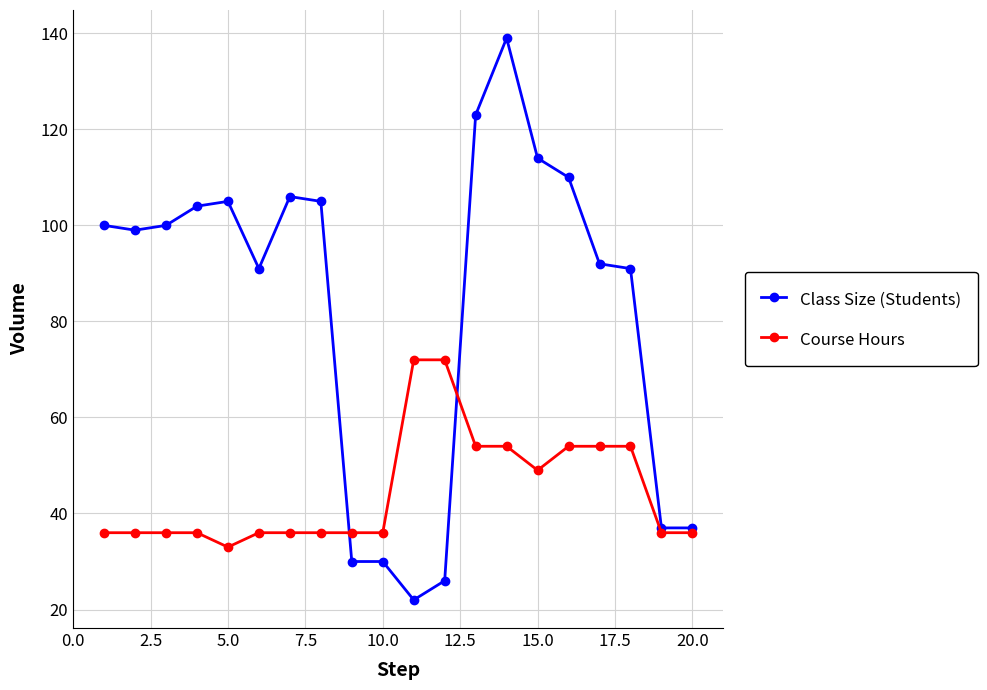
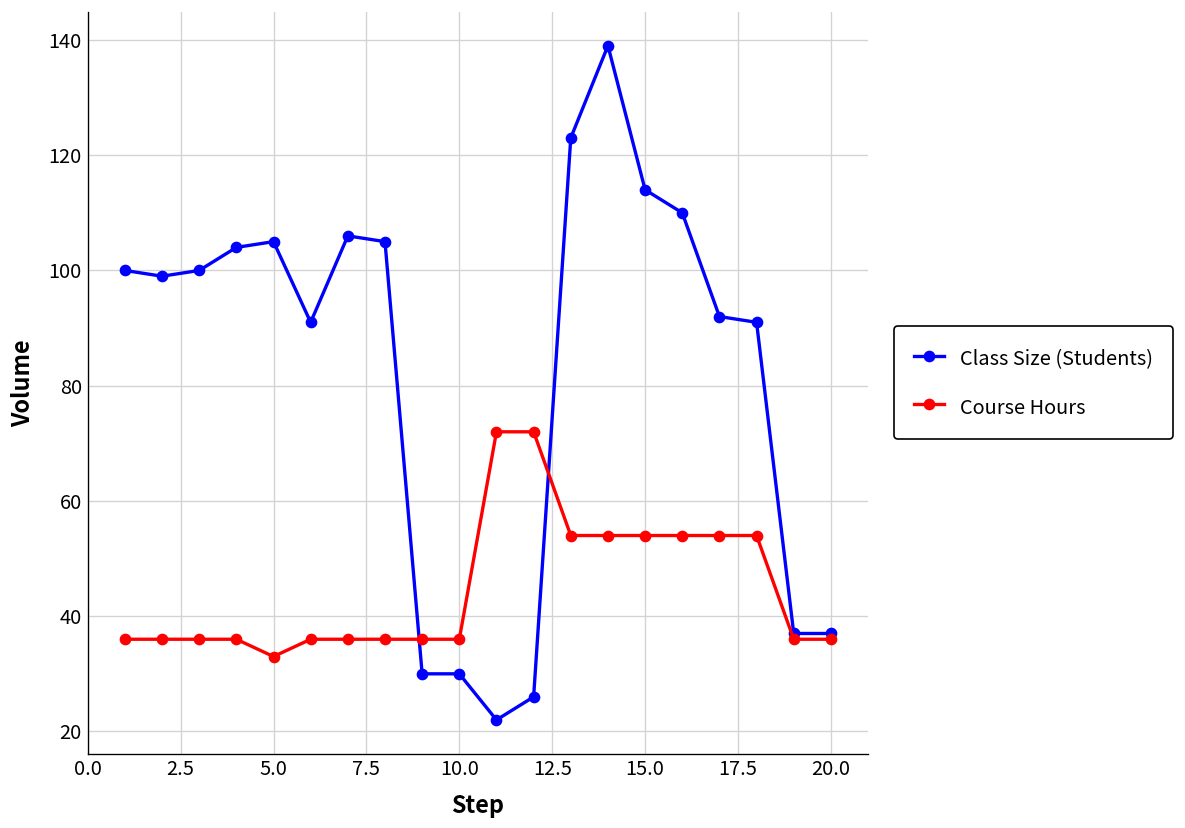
  {
    "Class Size (Students)": {
      "5.0": 105,
      "10.0": 30,
      "15.0": 114,
      "20.0": 37
    },
    "Course Hours": {
      "5.0": 33,
      "10.0": 36,
-     "15.0": 49,
+     "15.0": 54,
      "20.0": 36
    }
  }
